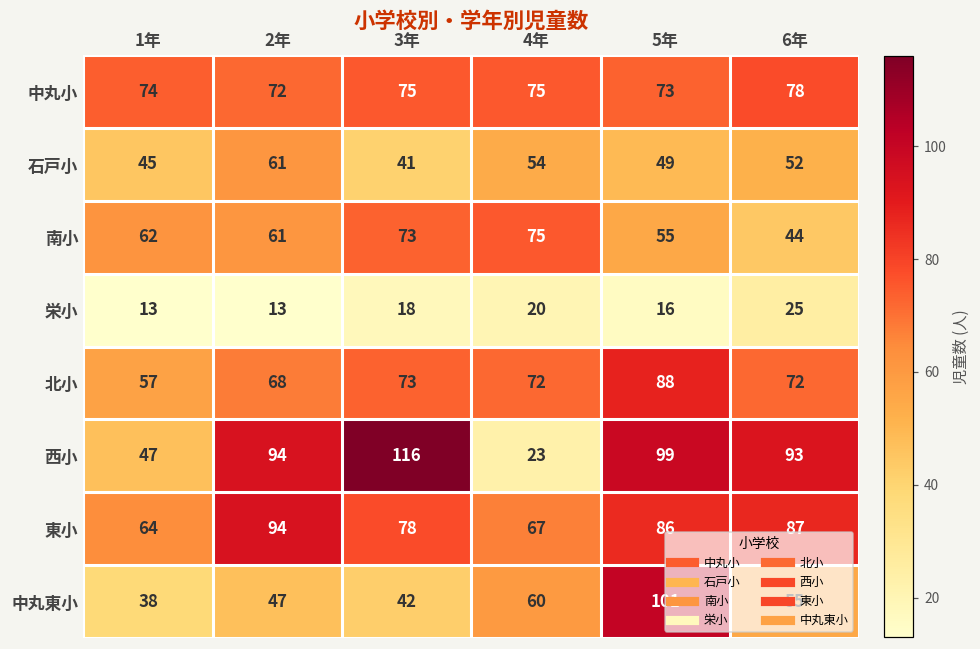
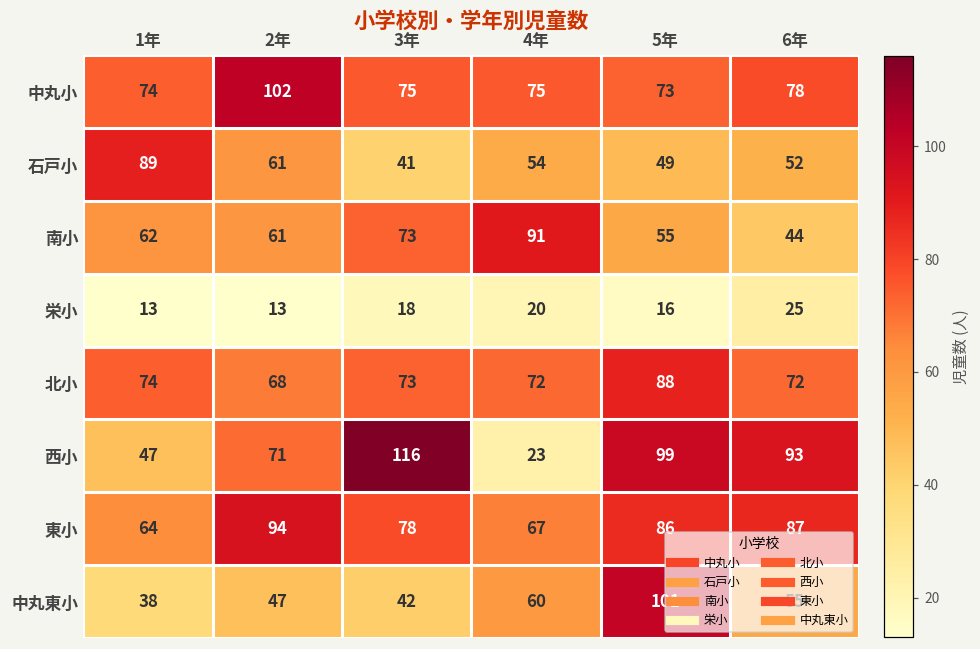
  {
    "中丸小": {
      "1年": 74,
-     "2年": 72,
+     "2年": 102,
      "3年": 75,
      "4年": 75,
      "5年": 73,
      "6年": 78
    },
    "石戸小": {
-     "1年": 45,
+     "1年": 89,
      "2年": 61,
      "3年": 41,
      "4年": 54,
      "5年": 49,
      "6年": 52
    },
    "南小": {
      "1年": 62,
      "2年": 61,
      "3年": 73,
-     "4年": 75,
+     "4年": 91,
      "5年": 55,
      "6年": 44
    },
    "栄小": {
      "1年": 13,
      "2年": 13,
      "3年": 18,
      "4年": 20,
      "5年": 16,
      "6年": 25
    },
    "北小": {
-     "1年": 57,
+     "1年": 74,
      "2年": 68,
      "3年": 73,
      "4年": 72,
      "5年": 88,
      "6年": 72
    },
    "西小": {
      "1年": 47,
-     "2年": 94,
+     "2年": 71,
      "3年": 116,
      "4年": 23,
      "5年": 99,
      "6年": 93
    },
    "東小": {
      "1年": 64,
      "2年": 94,
      "3年": 78,
      "4年": 67,
      "5年": 86,
      "6年": 87
    },
    "中丸東小": {
      "1年": 38,
      "2年": 47,
      "3年": 42,
      "4年": 60
    }
  }
